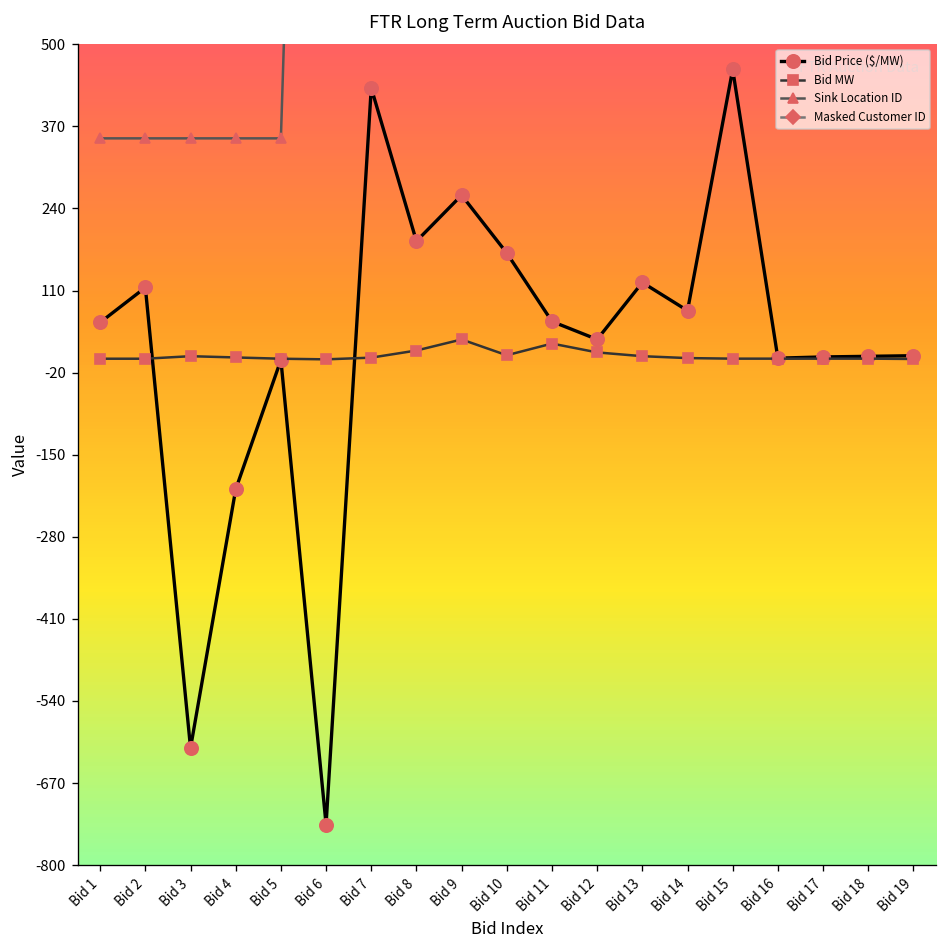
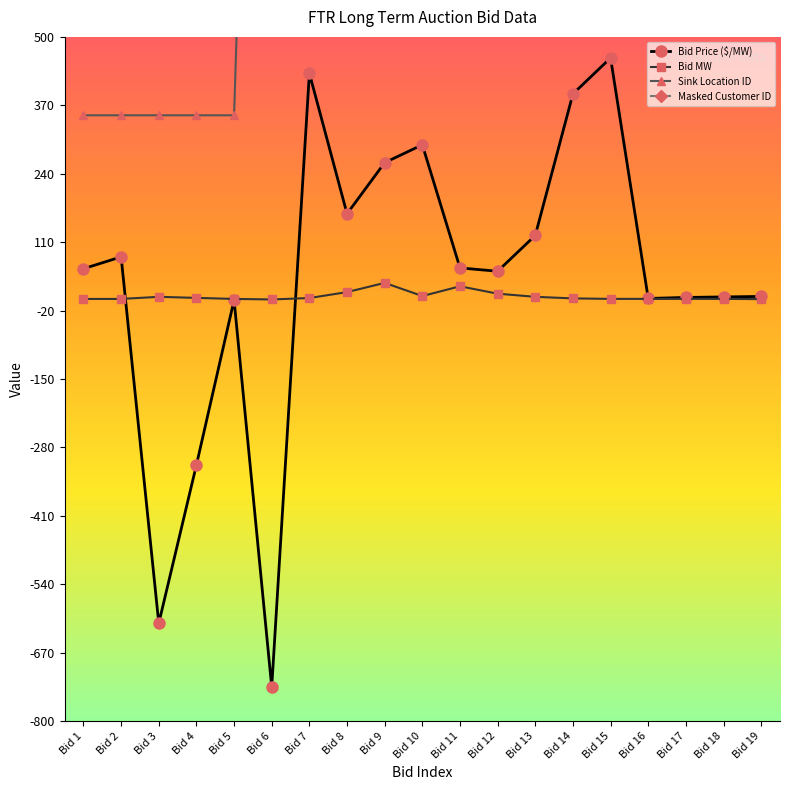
  {
    "Bid Price ($/MW)": {
      "Bid 1": 60,
-     "Bid 2": 110,
+     "Bid 2": 80,
      "Bid 3": -610,
-     "Bid 4": -200,
+     "Bid 4": -310,
      "Bid 6": -740,
      "Bid 7": 430,
-     "Bid 8": 190,
+     "Bid 8": 160,
      "Bid 9": 260,
-     "Bid 10": 170,
+     "Bid 10": 290,
      "Bid 11": 60,
-     "Bid 12": 30,
+     "Bid 12": 50,
      "Bid 13": 120,
-     "Bid 14": 80,
+     "Bid 14": 390,
      "Bid 15": 460,
      "Bid 19": 10
    }
  }
